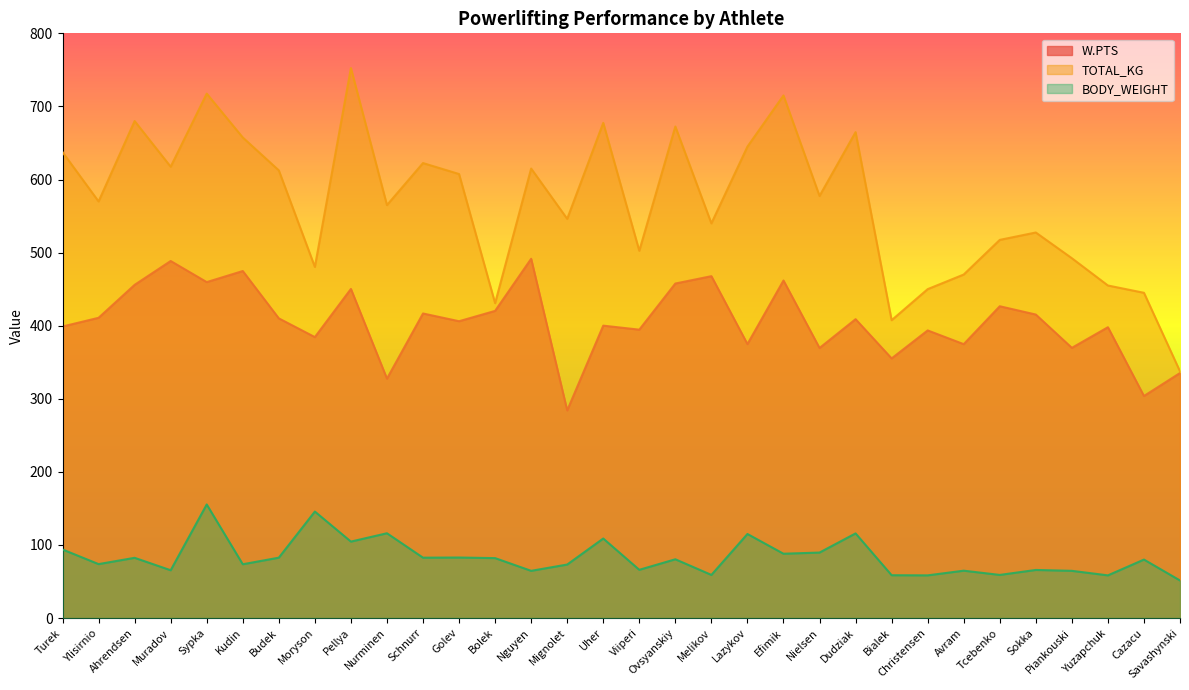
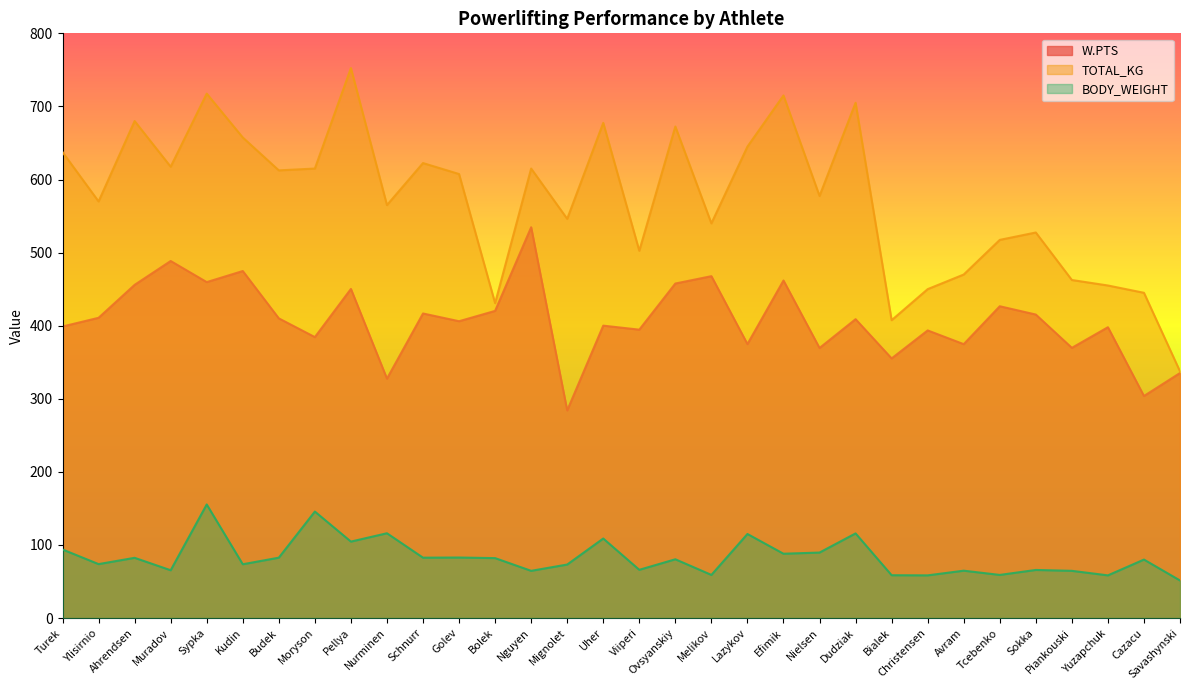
  {
    "W.PTS": {
      "Turek": 400,
      "Ylisirnio": 410,
      "Ahrendsen": 460,
      "Muradov": 490,
      "Sypka": 460,
      "Kudin": 470,
      "Budek": 410,
      "Moryson": 380,
      "Pellya": 450,
      "Nurminen": 330,
      "Schnurr": 420,
      "Golev": 410,
      "Bolek": 420,
-     "Nguyen": 490,
+     "Nguyen": 530,
      "Mignolet": 280,
      "Uher": 400,
      "Viiperi": 390,
      "Ovsyanskiy": 460,
      "Melikov": 470,
      "Lazykov": 370,
      "Efimik": 460,
      "Nielsen": 370,
      "Dudziak": 410,
      "Bialek": 360,
      "Christensen": 390,
      "Avram": 370,
      "Tcebenko": 430,
      "Sokka": 420,
      "Piankouski": 370,
      "Yuzapchuk": 400,
      "Cazacu": 300
    },
    "TOTAL_KG": {
      "Turek": 640,
      "Ylisirnio": 570,
      "Ahrendsen": 680,
      "Muradov": 620,
      "Sypka": 720,
      "Kudin": 660,
      "Budek": 610,
-     "Moryson": 480,
+     "Moryson": 620,
      "Pellya": 750,
      "Nurminen": 570,
      "Schnurr": 620,
      "Golev": 610,
      "Bolek": 430,
      "Nguyen": 620,
      "Mignolet": 550,
      "Uher": 680,
      "Viiperi": 500,
      "Ovsyanskiy": 670,
      "Melikov": 540,
      "Lazykov": 650,
      "Efimik": 720,
      "Nielsen": 580,
-     "Dudziak": 660,
+     "Dudziak": 710,
      "Bialek": 410,
      "Christensen": 450,
      "Avram": 470,
      "Tcebenko": 520,
      "Sokka": 530,
-     "Piankouski": 490,
+     "Piankouski": 460,
      "Yuzapchuk": 460,
      "Cazacu": 450
    },
    "BODY_WEIGHT": {
      "Turek": 90,
      "Ylisirnio": 70,
      "Ahrendsen": 80,
      "Muradov": 70,
      "Sypka": 160,
      "Kudin": 70,
      "Budek": 80,
      "Moryson": 150,
      "Pellya": 100,
      "Nurminen": 120,
      "Schnurr": 80,
      "Golev": 80,
      "Bolek": 80,
      "Nguyen": 60,
      "Mignolet": 70,
      "Uher": 110,
      "Viiperi": 70,
      "Ovsyanskiy": 80,
      "Melikov": 60,
      "Lazykov": 120,
      "Efimik": 90,
      "Nielsen": 90,
      "Dudziak": 120,
      "Bialek": 60,
      "Christensen": 60,
      "Avram": 60,
      "Tcebenko": 60,
      "Sokka": 70,
      "Piankouski": 60,
      "Yuzapchuk": 60,
      "Cazacu": 80,
      "Savashynski": 50
    }
  }
